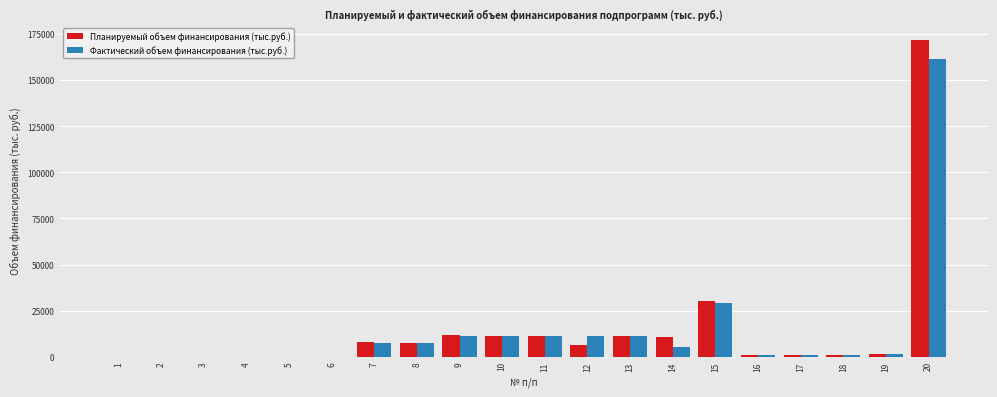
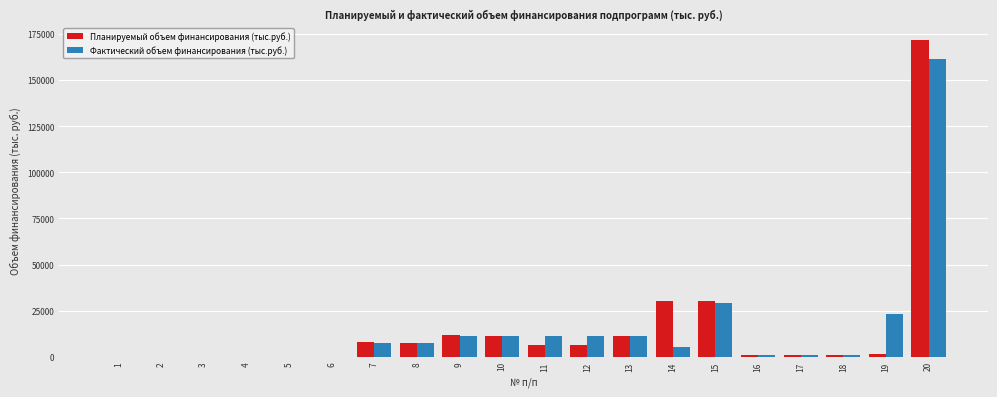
  {
    "Планируемый объем финансирования (тыс.руб.)": {
      "1": 0,
      "2": 0,
      "3": 0,
      "4": 0,
      "5": 0,
      "6": 0,
      "7": 8000,
      "8": 7000,
      "9": 12000,
      "10": 11000,
-     "11": 11000,
+     "11": 6000,
      "12": 6000,
      "13": 11000,
-     "14": 11000,
+     "14": 30000,
      "15": 30000,
      "19": 1000,
      "20": 172000
    },
    "Фактический объем финансирования (тыс.руб.)": {
      "1": 0,
      "2": 0,
      "3": 0,
      "4": 0,
      "5": 0,
      "6": 0,
      "7": 7000,
      "8": 7000,
      "9": 11000,
      "10": 11000,
      "11": 11000,
      "12": 11000,
      "13": 11000,
      "14": 5000,
      "15": 29000,
-     "19": 1000,
+     "19": 23000,
      "20": 161000
    }
  }
